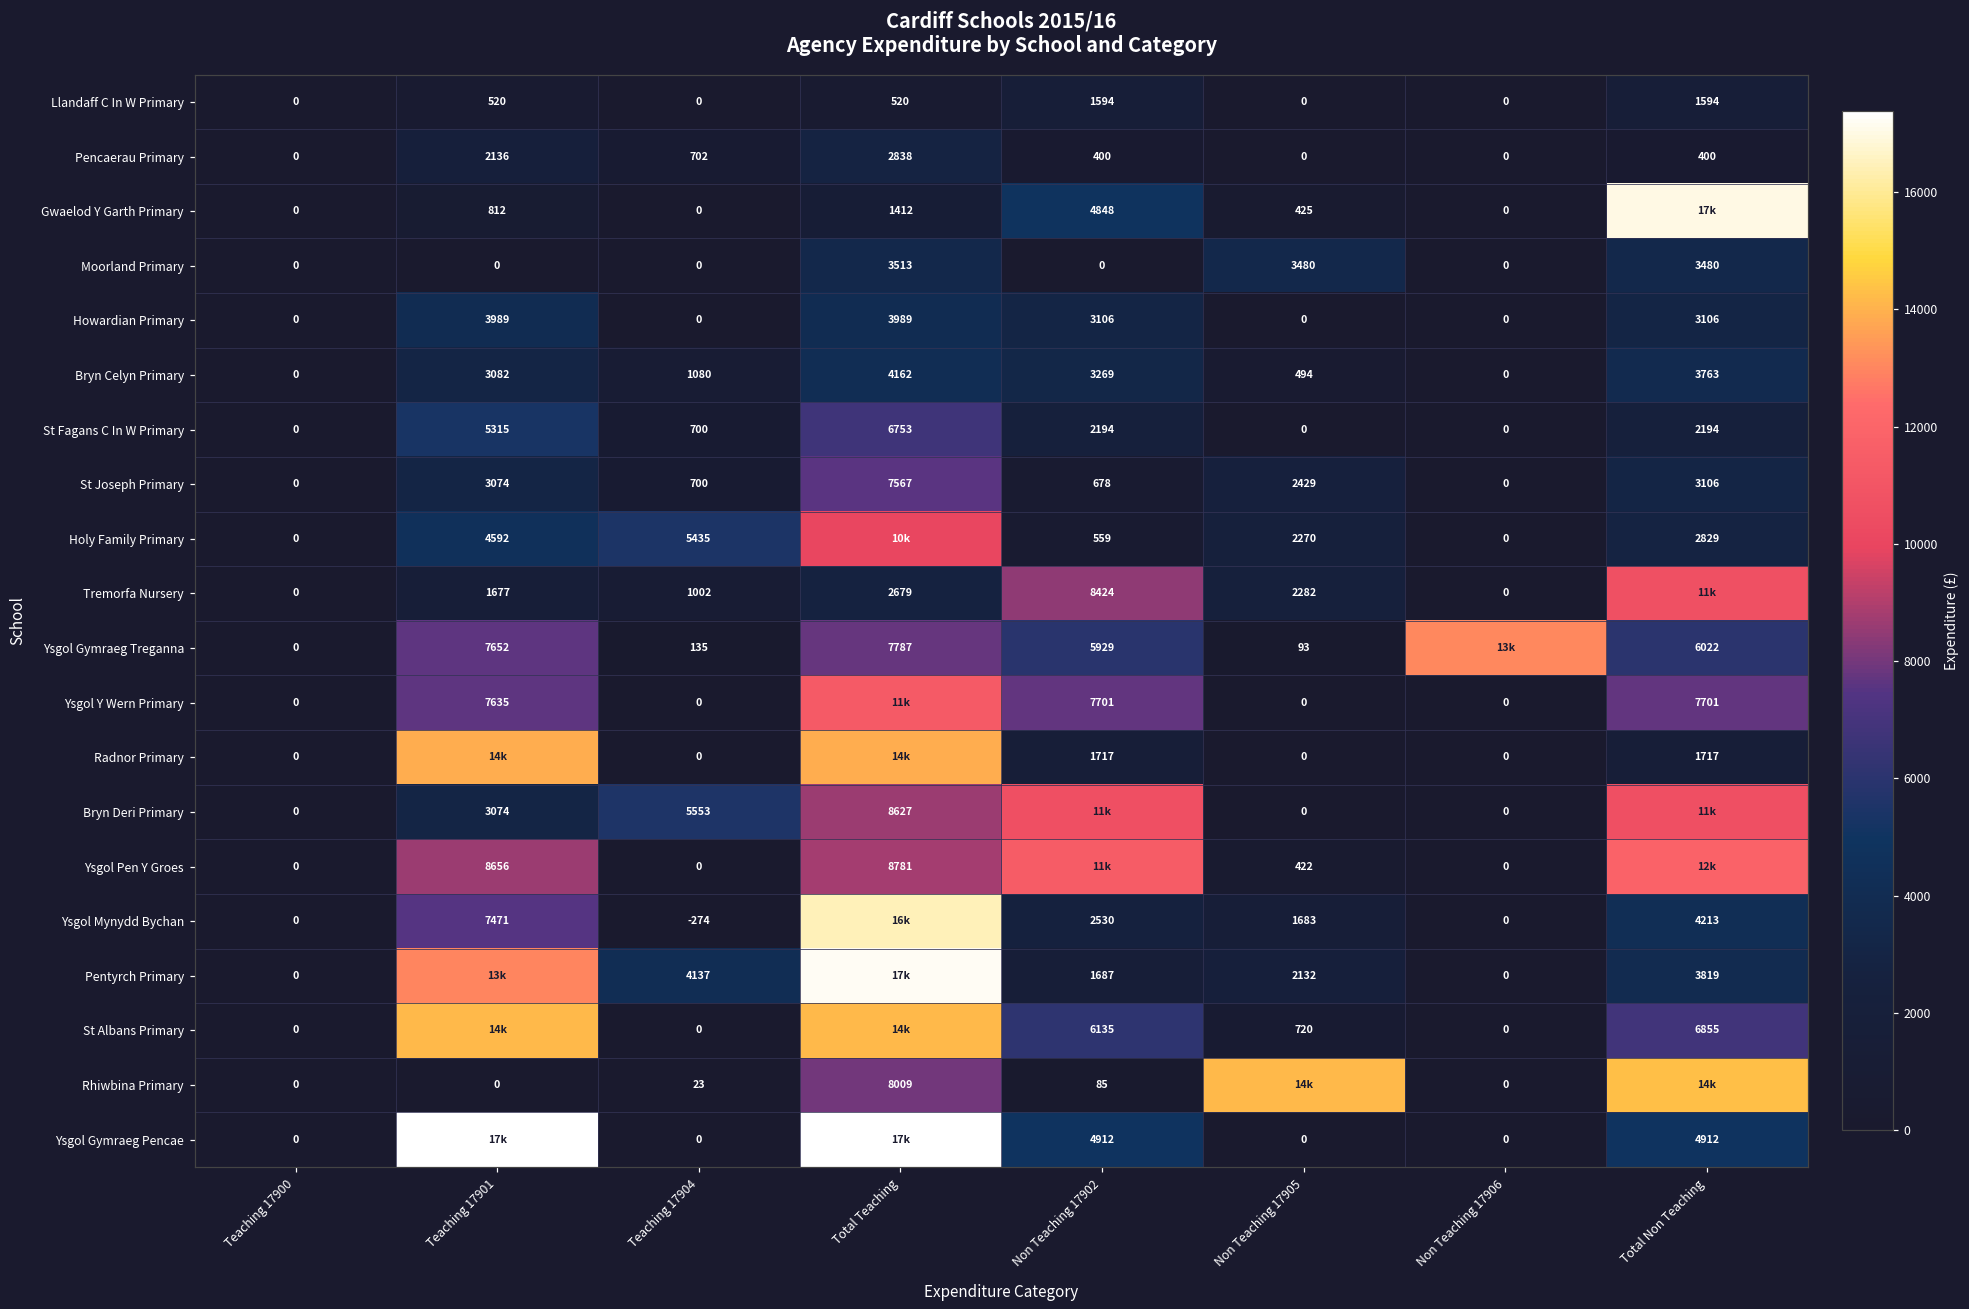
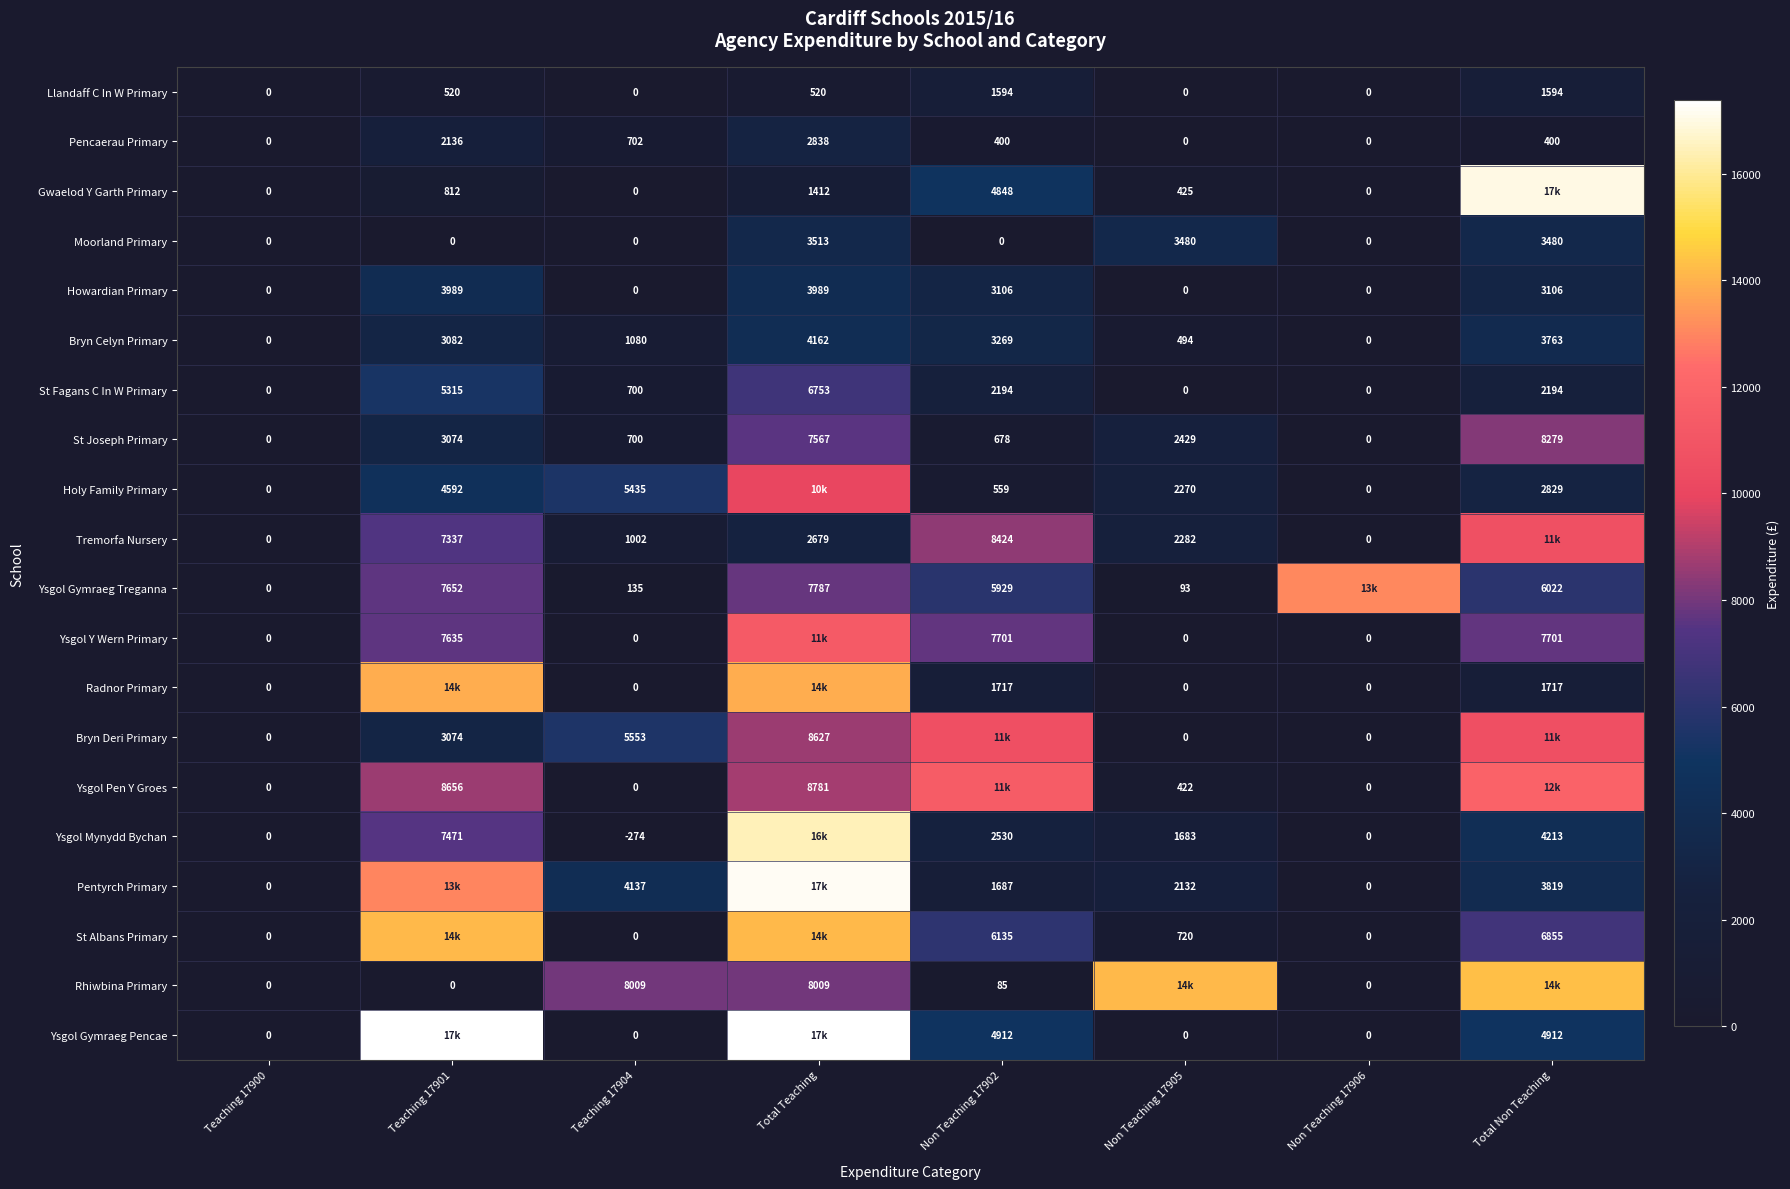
  {
    "Llandaff C In W Primary": {
      "Teaching 17900": "0",
      "Teaching 17901": "520",
      "Teaching 17904": "0",
      "Total Teaching": "520",
      "Non Teaching 17902": "1594",
      "Non Teaching 17905": "0",
      "Non Teaching 17906": "0",
      "Total Non Teaching": "1594"
    },
    "Pencaerau Primary": {
      "Teaching 17900": "0",
      "Teaching 17901": "2136",
      "Teaching 17904": "702",
      "Total Teaching": "2838",
      "Non Teaching 17902": "400",
      "Non Teaching 17905": "0",
      "Non Teaching 17906": "0",
      "Total Non Teaching": "400"
    },
    "Gwaelod Y Garth Primary": {
      "Teaching 17900": "0",
      "Teaching 17901": "812",
      "Teaching 17904": "0",
      "Total Teaching": "1412",
      "Non Teaching 17902": "4848",
      "Non Teaching 17905": "425",
      "Non Teaching 17906": "0",
      "Total Non Teaching": "17k"
    },
    "Moorland Primary": {
      "Teaching 17900": "0",
      "Teaching 17901": "0",
      "Teaching 17904": "0",
      "Total Teaching": "3513",
      "Non Teaching 17902": "0",
      "Non Teaching 17905": "3480",
      "Non Teaching 17906": "0",
      "Total Non Teaching": "3480"
    },
    "Howardian Primary": {
      "Teaching 17900": "0",
      "Teaching 17901": "3989",
      "Teaching 17904": "0",
      "Total Teaching": "3989",
      "Non Teaching 17902": "3106",
      "Non Teaching 17905": "0",
      "Non Teaching 17906": "0",
      "Total Non Teaching": "3106"
    },
    "Bryn Celyn Primary": {
      "Teaching 17900": "0",
      "Teaching 17901": "3082",
      "Teaching 17904": "1080",
      "Total Teaching": "4162",
      "Non Teaching 17902": "3269",
      "Non Teaching 17905": "494",
      "Non Teaching 17906": "0",
      "Total Non Teaching": "3763"
    },
    "St Fagans C In W Primary": {
      "Teaching 17900": "0",
      "Teaching 17901": "5315",
      "Teaching 17904": "700",
      "Total Teaching": "6753",
      "Non Teaching 17902": "2194",
      "Non Teaching 17905": "0",
      "Non Teaching 17906": "0",
      "Total Non Teaching": "2194"
    },
    "St Joseph Primary": {
      "Teaching 17900": "0",
      "Teaching 17901": "3074",
      "Teaching 17904": "700",
      "Total Teaching": "7567",
      "Non Teaching 17902": "678",
      "Non Teaching 17905": "2429",
      "Non Teaching 17906": "0",
-     "Total Non Teaching": "3106"
+     "Total Non Teaching": "8279"
    },
    "Holy Family Primary": {
      "Teaching 17900": "0",
      "Teaching 17901": "4592",
      "Teaching 17904": "5435",
      "Total Teaching": "10k",
      "Non Teaching 17902": "559",
      "Non Teaching 17905": "2270",
      "Non Teaching 17906": "0",
      "Total Non Teaching": "2829"
    },
    "Tremorfa Nursery": {
      "Teaching 17900": "0",
-     "Teaching 17901": "1677",
+     "Teaching 17901": "7337",
      "Teaching 17904": "1002",
      "Total Teaching": "2679",
      "Non Teaching 17902": "8424",
      "Non Teaching 17905": "2282",
      "Non Teaching 17906": "0",
      "Total Non Teaching": "11k"
    },
    "Ysgol Gymraeg Treganna": {
      "Teaching 17900": "0",
      "Teaching 17901": "7652",
      "Teaching 17904": "135",
      "Total Teaching": "7787",
      "Non Teaching 17902": "5929",
      "Non Teaching 17905": "93",
      "Non Teaching 17906": "13k",
      "Total Non Teaching": "6022"
    },
    "Ysgol Y Wern Primary": {
      "Teaching 17900": "0",
      "Teaching 17901": "7635",
      "Teaching 17904": "0",
      "Total Teaching": "11k",
      "Non Teaching 17902": "7701",
      "Non Teaching 17905": "0",
      "Non Teaching 17906": "0",
      "Total Non Teaching": "7701"
    },
    "Radnor Primary": {
      "Teaching 17900": "0",
      "Teaching 17901": "14k",
      "Teaching 17904": "0",
      "Total Teaching": "14k",
      "Non Teaching 17902": "1717",
      "Non Teaching 17905": "0",
      "Non Teaching 17906": "0",
      "Total Non Teaching": "1717"
    },
    "Bryn Deri Primary": {
      "Teaching 17900": "0",
      "Teaching 17901": "3074",
      "Teaching 17904": "5553",
      "Total Teaching": "8627",
      "Non Teaching 17902": "11k",
      "Non Teaching 17905": "0",
      "Non Teaching 17906": "0",
      "Total Non Teaching": "11k"
    },
    "Ysgol Pen Y Groes": {
      "Teaching 17900": "0",
      "Teaching 17901": "8656",
      "Teaching 17904": "0",
      "Total Teaching": "8781",
      "Non Teaching 17902": "11k",
      "Non Teaching 17905": "422",
      "Non Teaching 17906": "0",
      "Total Non Teaching": "12k"
    },
    "Ysgol Mynydd Bychan": {
      "Teaching 17900": "0",
      "Teaching 17901": "7471",
      "Teaching 17904": "-274",
      "Total Teaching": "16k",
      "Non Teaching 17902": "2530",
      "Non Teaching 17905": "1683",
      "Non Teaching 17906": "0",
      "Total Non Teaching": "4213"
    },
    "Pentyrch Primary": {
      "Teaching 17900": "0",
      "Teaching 17901": "13k",
      "Teaching 17904": "4137",
      "Total Teaching": "17k",
      "Non Teaching 17902": "1687",
      "Non Teaching 17905": "2132",
      "Non Teaching 17906": "0",
      "Total Non Teaching": "3819"
    },
    "St Albans Primary": {
      "Teaching 17900": "0",
      "Teaching 17901": "14k",
      "Teaching 17904": "0",
      "Total Teaching": "14k",
      "Non Teaching 17902": "6135",
      "Non Teaching 17905": "720",
      "Non Teaching 17906": "0",
      "Total Non Teaching": "6855"
    },
    "Rhiwbina Primary": {
      "Teaching 17900": "0",
      "Teaching 17901": "0",
-     "Teaching 17904": "23",
+     "Teaching 17904": "8009",
      "Total Teaching": "8009",
      "Non Teaching 17902": "85",
      "Non Teaching 17905": "14k",
      "Non Teaching 17906": "0",
      "Total Non Teaching": "14k"
    },
    "Ysgol Gymraeg Pencae": {
      "Teaching 17900": "0",
      "Teaching 17901": "17k",
      "Teaching 17904": "0",
      "Total Teaching": "17k",
      "Non Teaching 17902": "4912",
      "Non Teaching 17905": "0",
      "Non Teaching 17906": "0",
      "Total Non Teaching": "4912"
    }
  }
